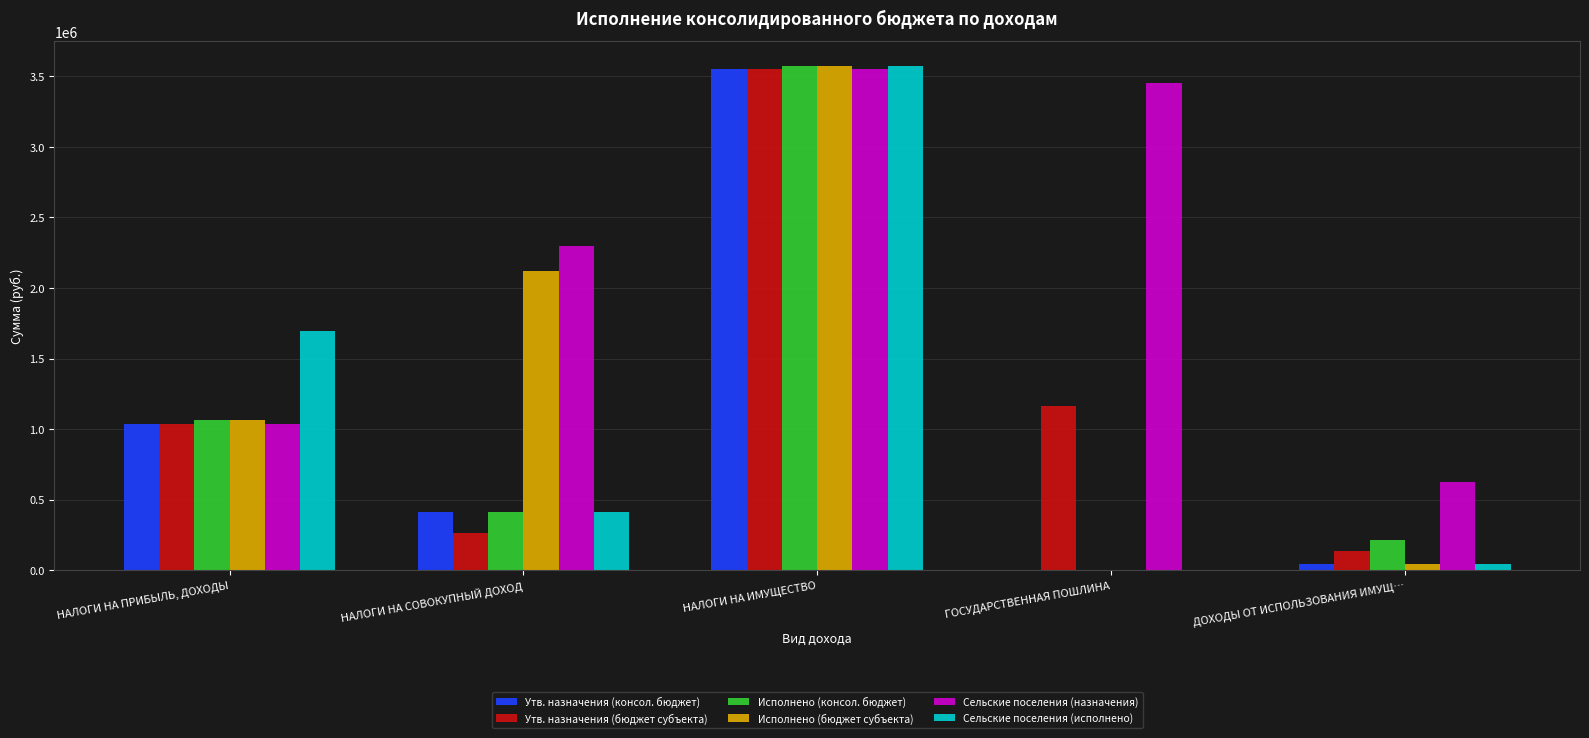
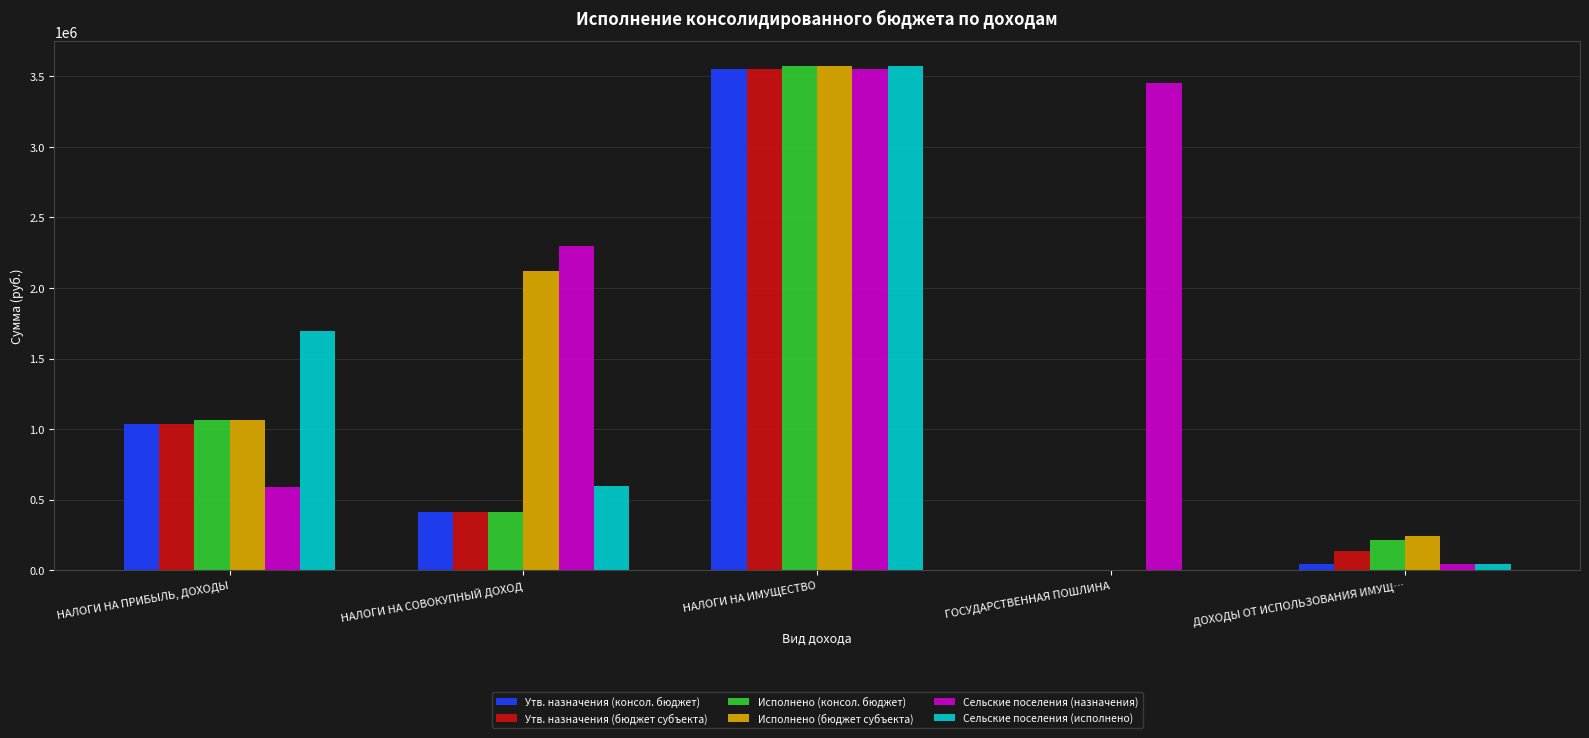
  {
    "Утв. назначения (консол. бюджет)": {
      "НАЛОГИ НА ПРИБЫЛЬ, ДОХОДЫ": 1040000,
      "НАЛОГИ НА СОВОКУПНЫЙ ДОХОД": 410000,
      "НАЛОГИ НА ИМУЩЕСТВО": 3550000,
      "ДОХОДЫ ОТ ИСПОЛЬЗОВАНИЯ ИМУЩ…": 40000
    },
    "Утв. назначения (бюджет субъекта)": {
      "НАЛОГИ НА ПРИБЫЛЬ, ДОХОДЫ": 1040000,
-     "НАЛОГИ НА СОВОКУПНЫЙ ДОХОД": 270000,
+     "НАЛОГИ НА СОВОКУПНЫЙ ДОХОД": 410000,
      "НАЛОГИ НА ИМУЩЕСТВО": 3550000,
-     "ГОСУДАРСТВЕННАЯ ПОШЛИНА": 1160000,
+     "ГОСУДАРСТВЕННАЯ ПОШЛИНА": 0,
      "ДОХОДЫ ОТ ИСПОЛЬЗОВАНИЯ ИМУЩ…": 140000
    },
    "Исполнено (консол. бюджет)": {
      "НАЛОГИ НА ПРИБЫЛЬ, ДОХОДЫ": 1070000,
      "НАЛОГИ НА СОВОКУПНЫЙ ДОХОД": 410000,
      "НАЛОГИ НА ИМУЩЕСТВО": 3570000,
      "ДОХОДЫ ОТ ИСПОЛЬЗОВАНИЯ ИМУЩ…": 220000
    },
    "Исполнено (бюджет субъекта)": {
      "НАЛОГИ НА ПРИБЫЛЬ, ДОХОДЫ": 1070000,
      "НАЛОГИ НА СОВОКУПНЫЙ ДОХОД": 2120000,
      "НАЛОГИ НА ИМУЩЕСТВО": 3570000,
-     "ДОХОДЫ ОТ ИСПОЛЬЗОВАНИЯ ИМУЩ…": 40000
+     "ДОХОДЫ ОТ ИСПОЛЬЗОВАНИЯ ИМУЩ…": 240000
    },
    "Сельские поселения (назначения)": {
-     "НАЛОГИ НА ПРИБЫЛЬ, ДОХОДЫ": 1040000,
+     "НАЛОГИ НА ПРИБЫЛЬ, ДОХОДЫ": 590000,
      "НАЛОГИ НА СОВОКУПНЫЙ ДОХОД": 2290000,
      "НАЛОГИ НА ИМУЩЕСТВО": 3550000,
      "ГОСУДАРСТВЕННАЯ ПОШЛИНА": 3450000,
-     "ДОХОДЫ ОТ ИСПОЛЬЗОВАНИЯ ИМУЩ…": 620000
+     "ДОХОДЫ ОТ ИСПОЛЬЗОВАНИЯ ИМУЩ…": 40000
    },
    "Сельские поселения (исполнено)": {
      "НАЛОГИ НА ПРИБЫЛЬ, ДОХОДЫ": 1700000,
-     "НАЛОГИ НА СОВОКУПНЫЙ ДОХОД": 410000,
+     "НАЛОГИ НА СОВОКУПНЫЙ ДОХОД": 600000,
      "НАЛОГИ НА ИМУЩЕСТВО": 3570000,
      "ДОХОДЫ ОТ ИСПОЛЬЗОВАНИЯ ИМУЩ…": 40000
    }
  }
